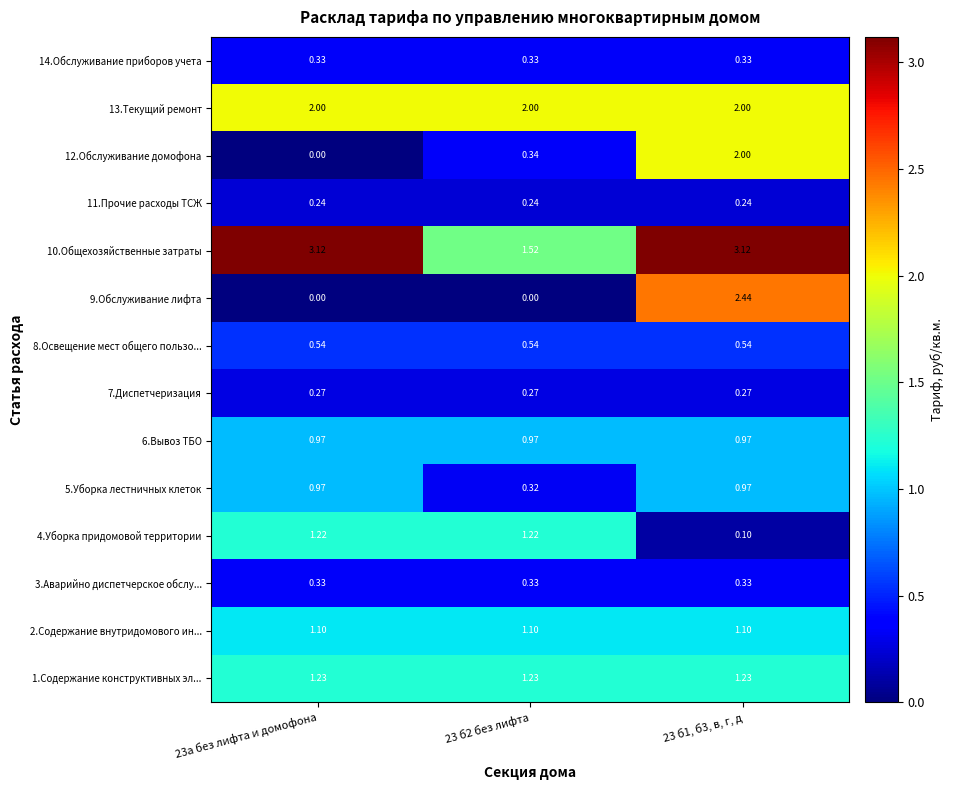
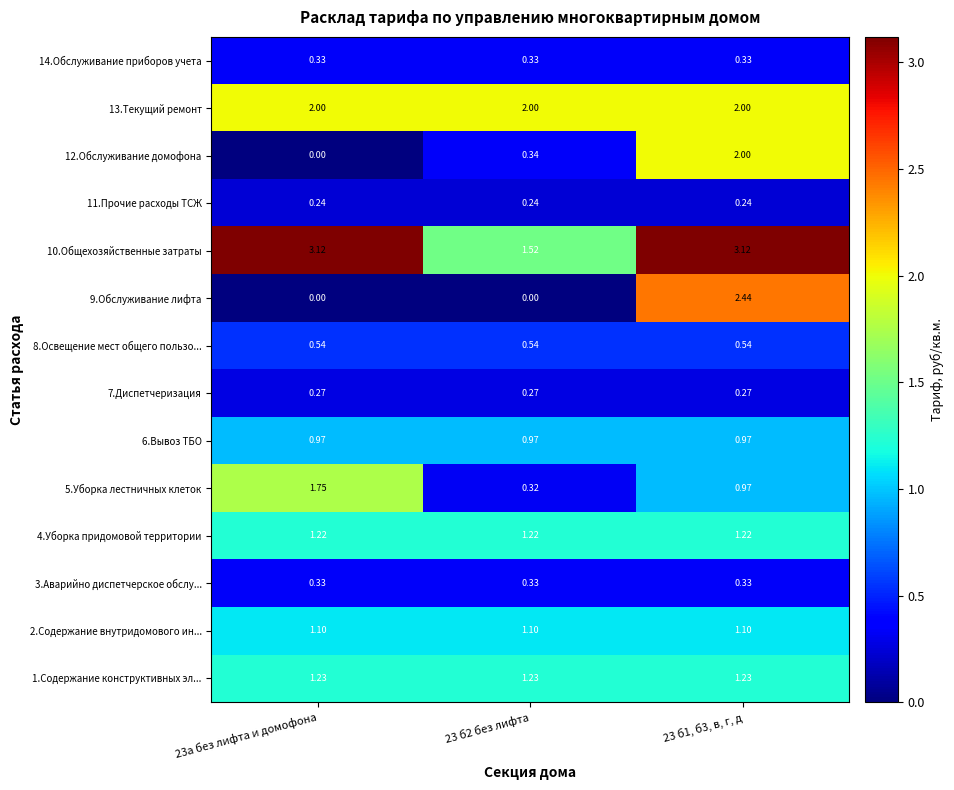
  {
    "14.Обслуживание приборов учета": {
      "23а без лифта и домофона": 0.33,
      "23 б2 без лифта": 0.33,
      "23 б1, б3, в, г, д": 0.33
    },
    "13.Текущий ремонт": {
      "23а без лифта и домофона": 2.00,
      "23 б2 без лифта": 2.00,
      "23 б1, б3, в, г, д": 2.00
    },
    "12.Обслуживание домофона": {
      "23а без лифта и домофона": 0.00,
      "23 б2 без лифта": 0.34,
      "23 б1, б3, в, г, д": 2.00
    },
    "11.Прочие расходы ТСЖ": {
      "23а без лифта и домофона": 0.24,
      "23 б2 без лифта": 0.24,
      "23 б1, б3, в, г, д": 0.24
    },
    "10.Общехозяйственные затраты": {
      "23а без лифта и домофона": 3.12,
      "23 б2 без лифта": 1.52,
      "23 б1, б3, в, г, д": 3.12
    },
    "9.Обслуживание лифта": {
      "23а без лифта и домофона": 0.00,
      "23 б2 без лифта": 0.00,
      "23 б1, б3, в, г, д": 2.44
    },
    "8.Освещение мест общего пользо...": {
      "23а без лифта и домофона": 0.54,
      "23 б2 без лифта": 0.54,
      "23 б1, б3, в, г, д": 0.54
    },
    "7.Диспетчеризация": {
      "23а без лифта и домофона": 0.27,
      "23 б2 без лифта": 0.27,
      "23 б1, б3, в, г, д": 0.27
    },
    "6.Вывоз ТБО": {
      "23а без лифта и домофона": 0.97,
      "23 б2 без лифта": 0.97,
      "23 б1, б3, в, г, д": 0.97
    },
    "5.Уборка лестничных клеток": {
-     "23а без лифта и домофона": 0.97,
+     "23а без лифта и домофона": 1.75,
      "23 б2 без лифта": 0.32,
      "23 б1, б3, в, г, д": 0.97
    },
    "4.Уборка придомовой территории": {
      "23а без лифта и домофона": 1.22,
      "23 б2 без лифта": 1.22,
-     "23 б1, б3, в, г, д": 0.10
+     "23 б1, б3, в, г, д": 1.22
    },
    "3.Аварийно диспетчерское обслу...": {
      "23а без лифта и домофона": 0.33,
      "23 б2 без лифта": 0.33,
      "23 б1, б3, в, г, д": 0.33
    },
    "2.Содержание внутридомового ин...": {
      "23а без лифта и домофона": 1.10,
      "23 б2 без лифта": 1.10,
      "23 б1, б3, в, г, д": 1.10
    },
    "1.Содержание конструктивных эл...": {
      "23а без лифта и домофона": 1.23,
      "23 б2 без лифта": 1.23,
      "23 б1, б3, в, г, д": 1.23
    }
  }
